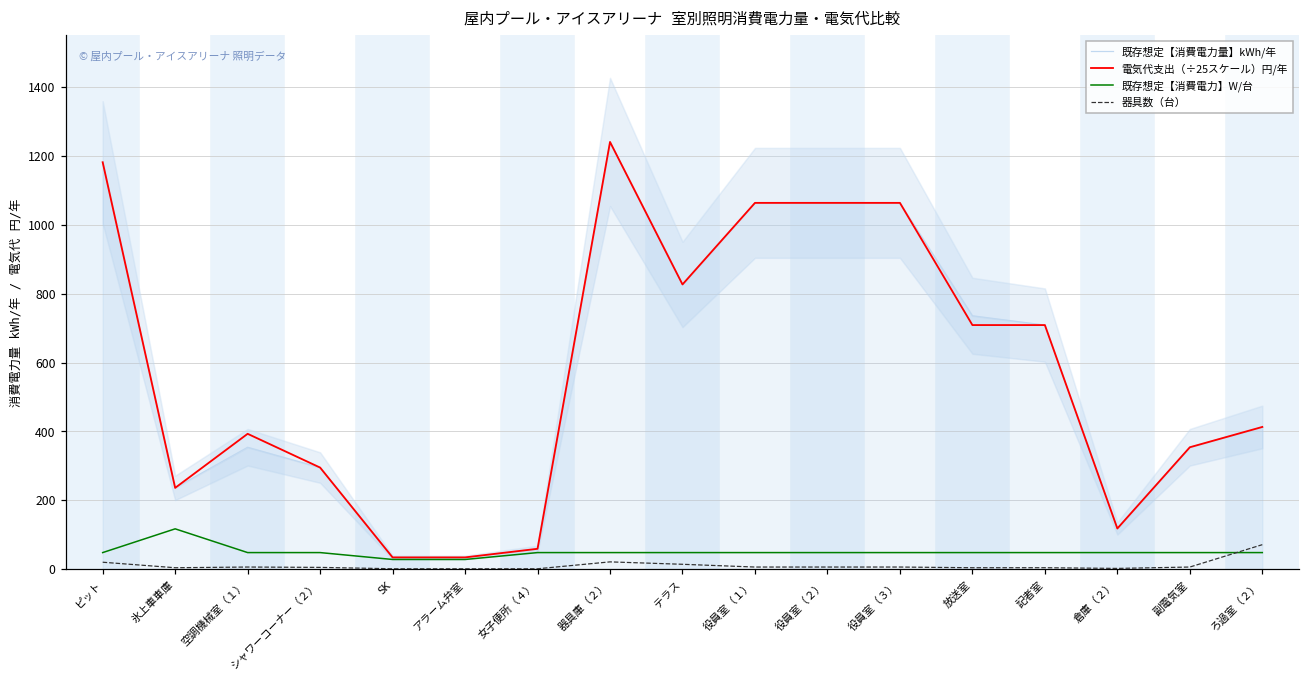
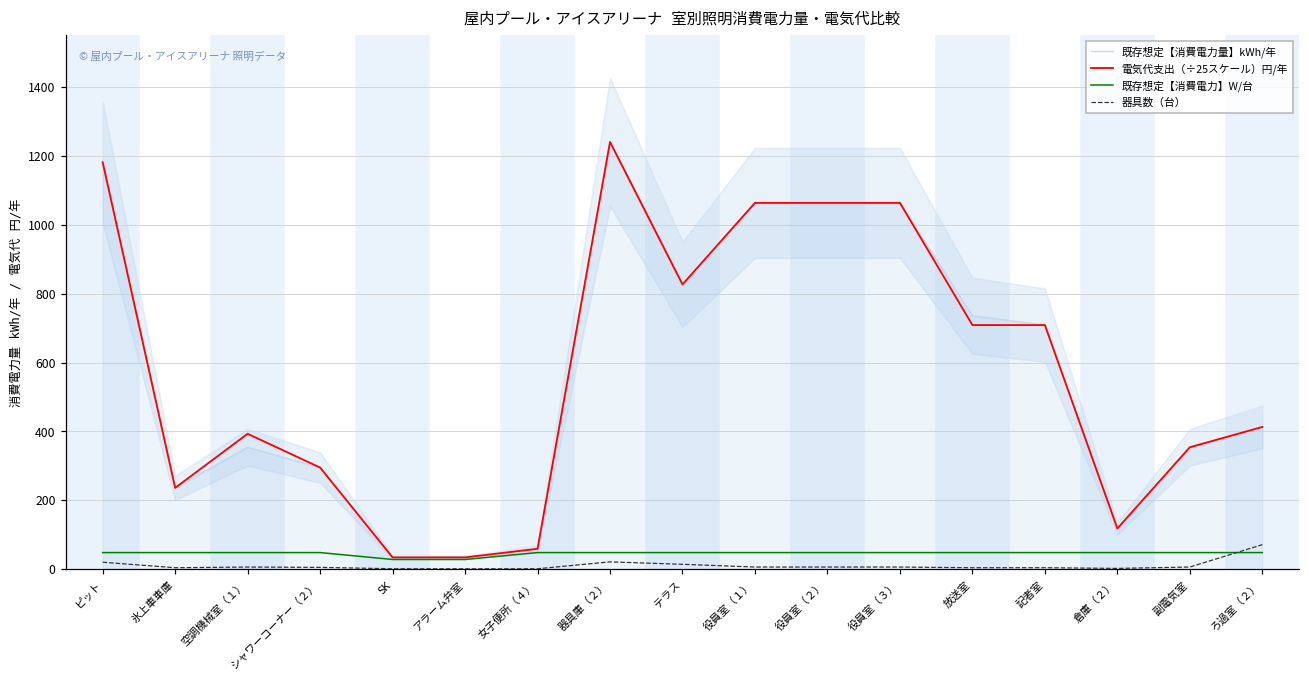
  {
    "電気代支出（÷25スケール）円/年": {
      "空調機械室（１）": 390,
      "放送室": 710
    },
    "既存想定【消費電力】W/台": {
      "ピット": 50,
-     "氷上車車庫": 120,
+     "氷上車車庫": 50,
      "空調機械室（１）": 50,
      "シャワーコーナー（２）": 50,
      "女子便所（４）": 50,
      "器具庫（２）": 50,
      "テラス": 50,
      "役員室（１）": 50,
      "役員室（２）": 50,
      "役員室（３）": 50,
      "放送室": 50,
      "記者室": 50,
      "倉庫（２）": 50,
      "副電気室": 50,
      "ろ過室（２）": 50
    },
    "器具数（台）": {
      "ピット": 20,
      "氷上車車庫": 0,
      "空調機械室（１）": 10,
      "シャワーコーナー（２）": 10,
      "SK": 0,
      "アラーム弁室": 0,
      "女子便所（４）": 0,
      "器具庫（２）": 20,
      "テラス": 10,
      "役員室（１）": 10,
      "役員室（２）": 10,
      "役員室（３）": 10,
      "放送室": 0,
      "記者室": 0,
      "倉庫（２）": 0,
      "副電気室": 10,
      "ろ過室（２）": 70
    }
  }
